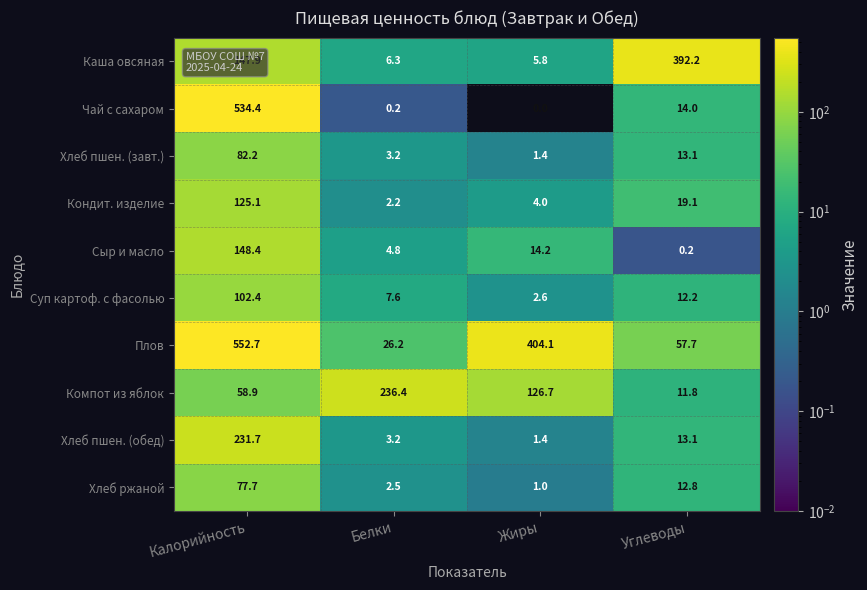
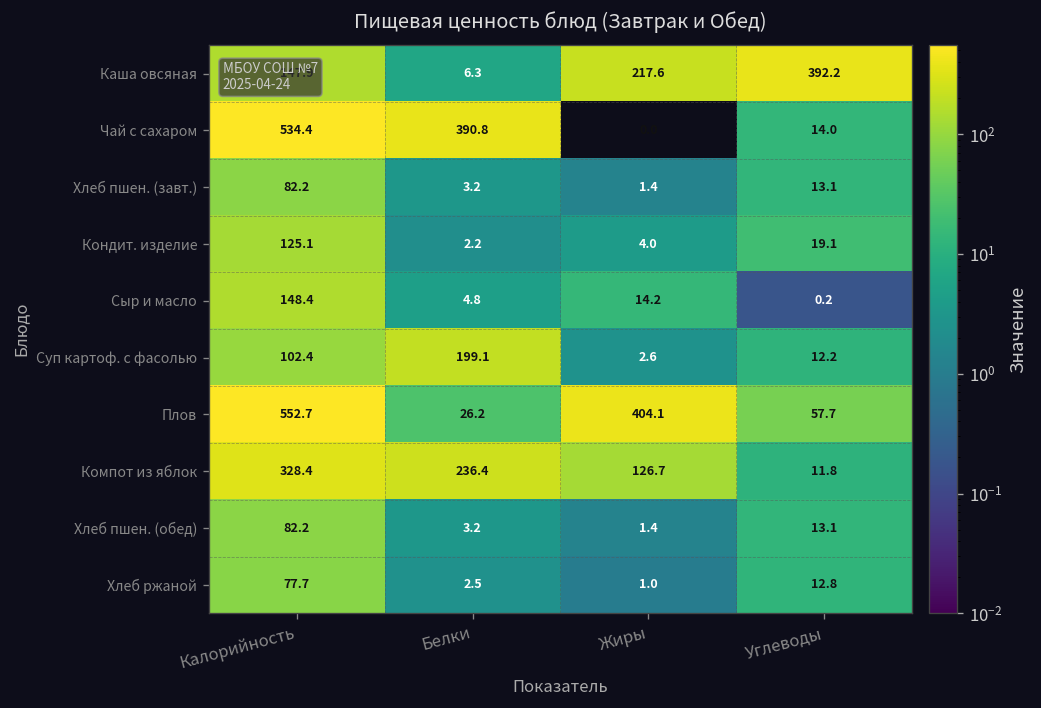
  {
    "Каша овсяная": {
      "Белки": 6.3,
-     "Жиры": 5.8,
+     "Жиры": 217.6,
      "Углеводы": 392.2
    },
    "Чай с сахаром": {
      "Калорийность": 534.4,
-     "Белки": 0.2,
+     "Белки": 390.8,
      "Углеводы": 14.0
    },
    "Хлеб пшен. (завт.)": {
      "Калорийность": 82.2,
      "Белки": 3.2,
      "Жиры": 1.4,
      "Углеводы": 13.1
    },
    "Кондит. изделие": {
      "Калорийность": 125.1,
      "Белки": 2.2,
      "Жиры": 4.0,
      "Углеводы": 19.1
    },
    "Сыр и масло": {
      "Калорийность": 148.4,
      "Белки": 4.8,
      "Жиры": 14.2,
      "Углеводы": 0.2
    },
    "Суп картоф. с фасолью": {
      "Калорийность": 102.4,
-     "Белки": 7.6,
+     "Белки": 199.1,
      "Жиры": 2.6,
      "Углеводы": 12.2
    },
    "Плов": {
      "Калорийность": 552.7,
      "Белки": 26.2,
      "Жиры": 404.1,
      "Углеводы": 57.7
    },
    "Компот из яблок": {
-     "Калорийность": 58.9,
+     "Калорийность": 328.4,
      "Белки": 236.4,
      "Жиры": 126.7,
      "Углеводы": 11.8
    },
    "Хлеб пшен. (обед)": {
-     "Калорийность": 231.7,
+     "Калорийность": 82.2,
      "Белки": 3.2,
      "Жиры": 1.4,
      "Углеводы": 13.1
    },
    "Хлеб ржаной": {
      "Калорийность": 77.7,
      "Белки": 2.5,
      "Жиры": 1.0,
      "Углеводы": 12.8
    }
  }
